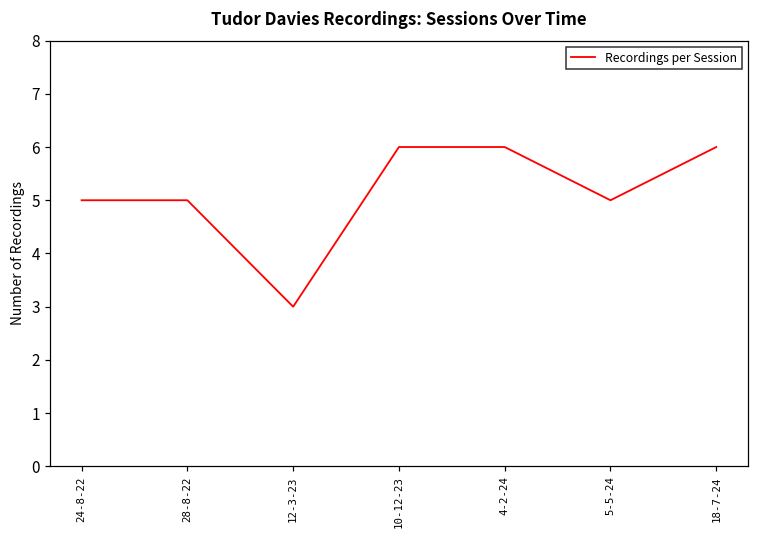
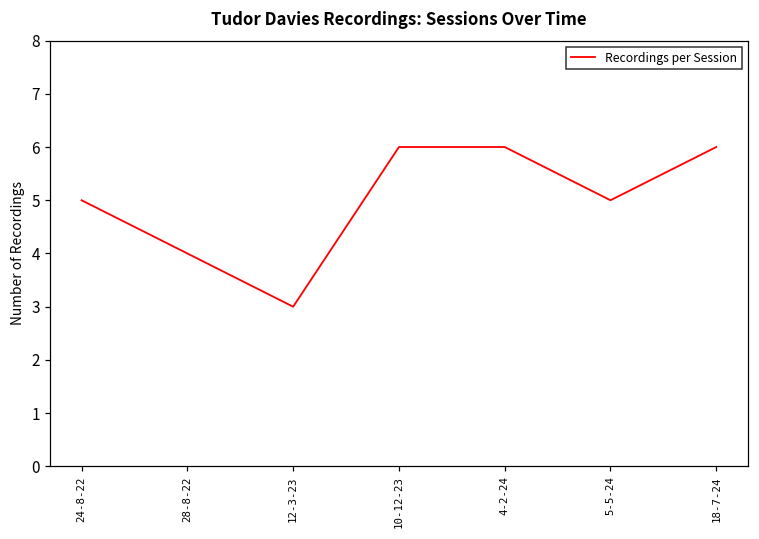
  {
    "24-8-22": 5,
-   "28-8-22": 5,
+   "28-8-22": 4,
    "12-3-23": 3,
    "10-12-23": 6,
    "4-2-24": 6,
    "5-5-24": 5,
    "18-7-24": 6
  }
